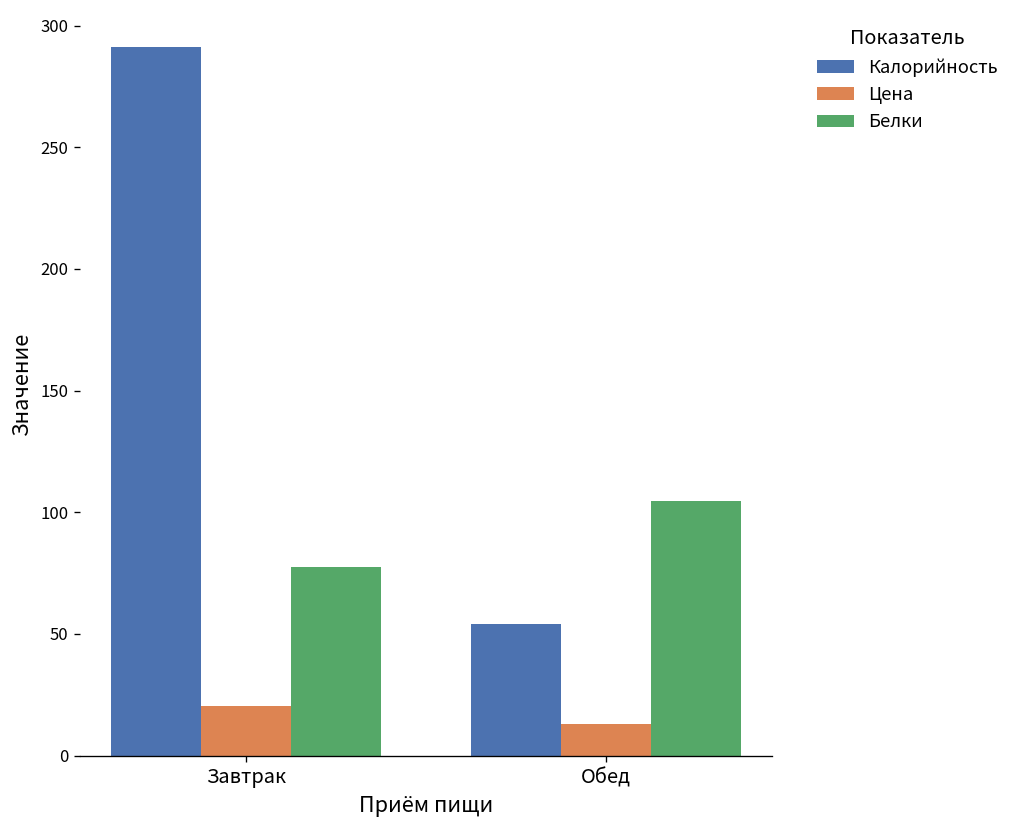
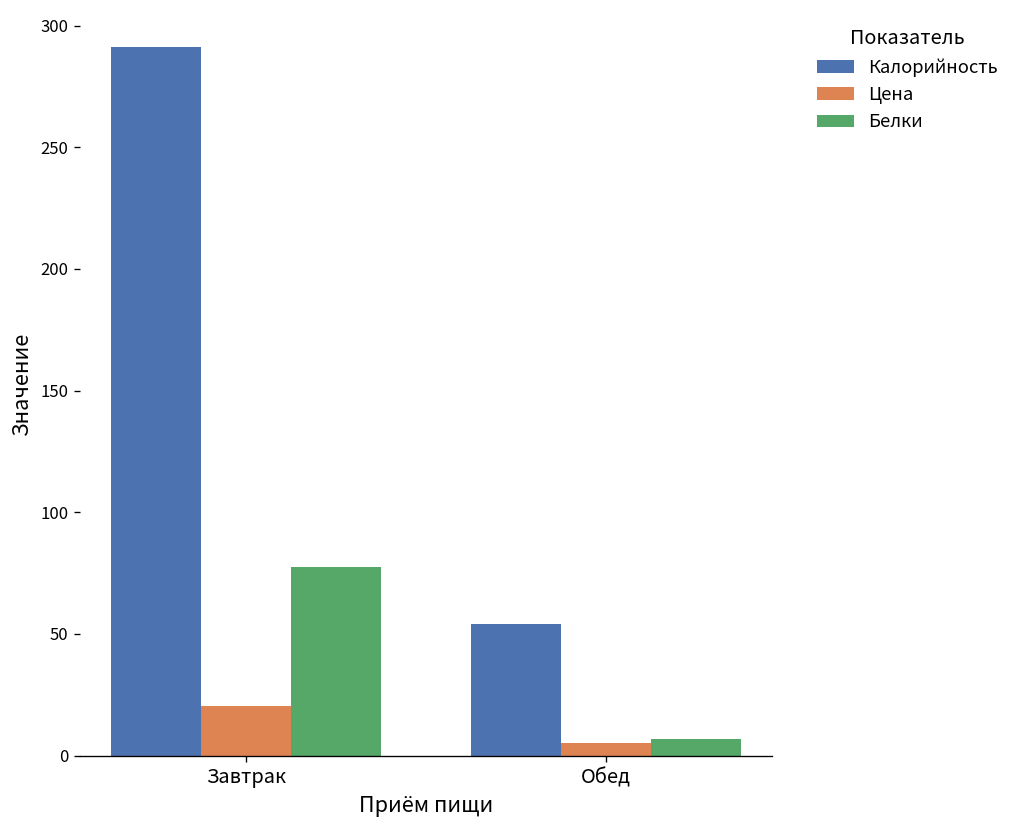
  {
    "Калорийность": {
      "Завтрак": 291,
      "Обед": 54
    },
    "Цена": {
      "Завтрак": 20,
-     "Обед": 13
+     "Обед": 5
    },
    "Белки": {
      "Завтрак": 77,
-     "Обед": 105
+     "Обед": 7
    }
  }
